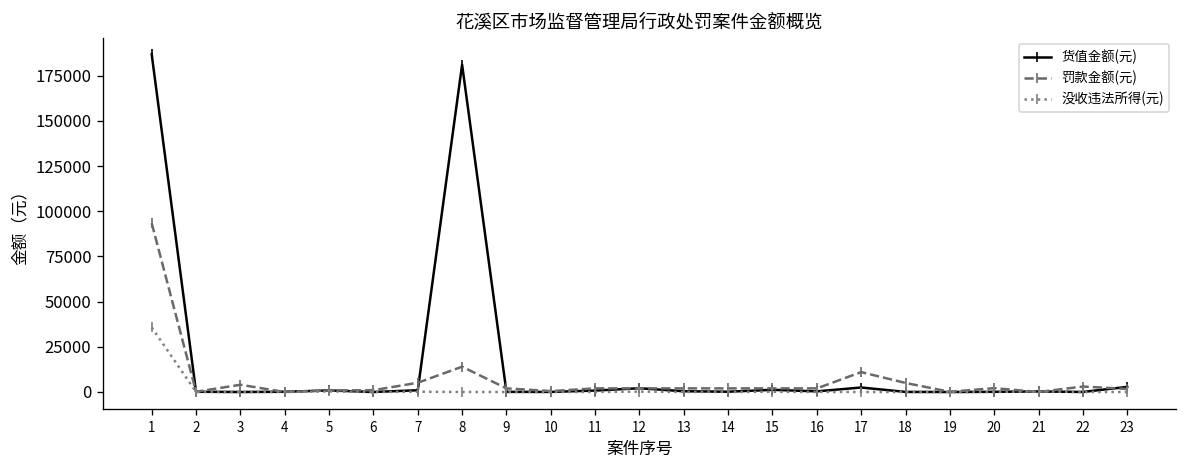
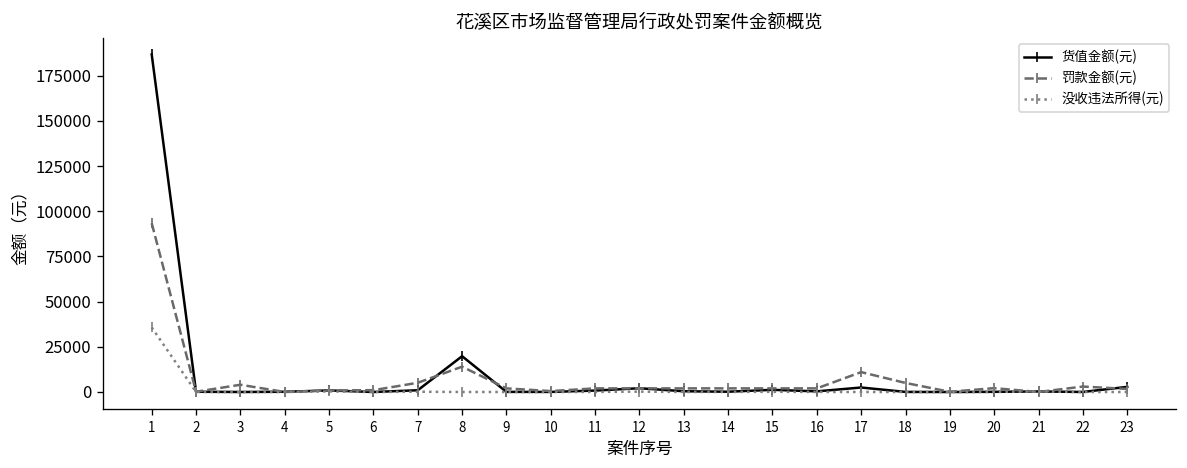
  {
    "货值金额(元)": {
      "1": 187000,
-     "8": 181000,
+     "8": 20000,
      "17": 2000
    }
  }
